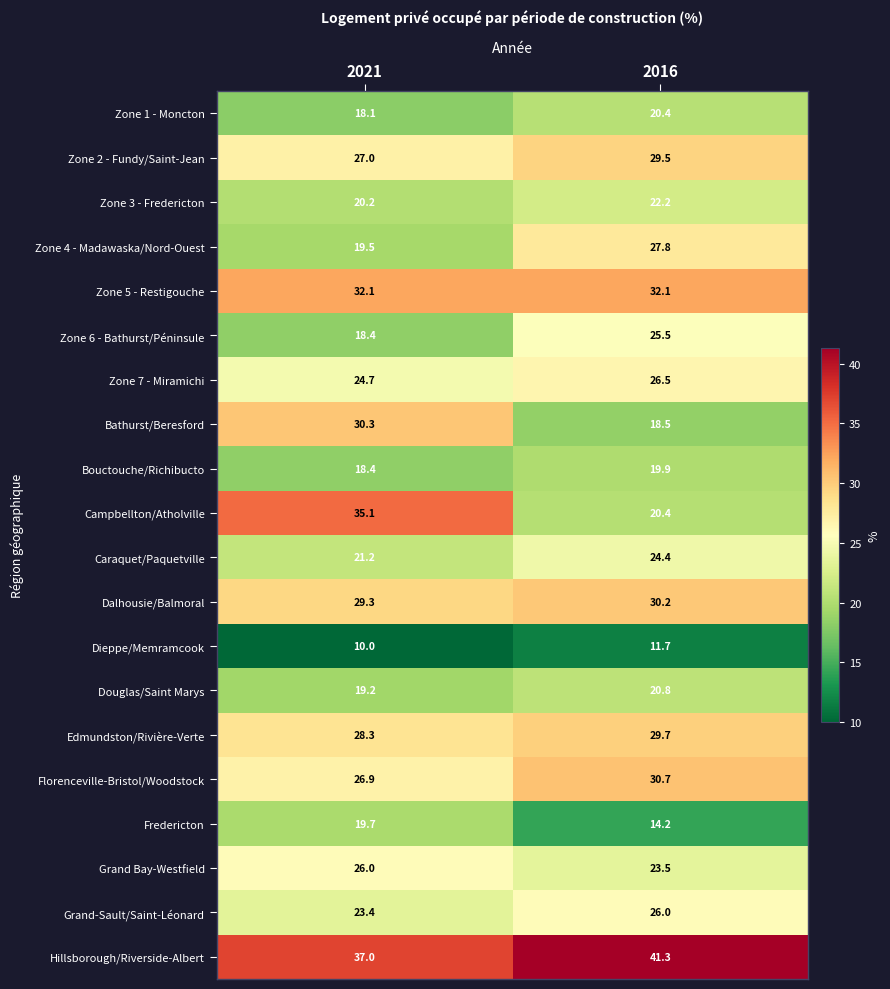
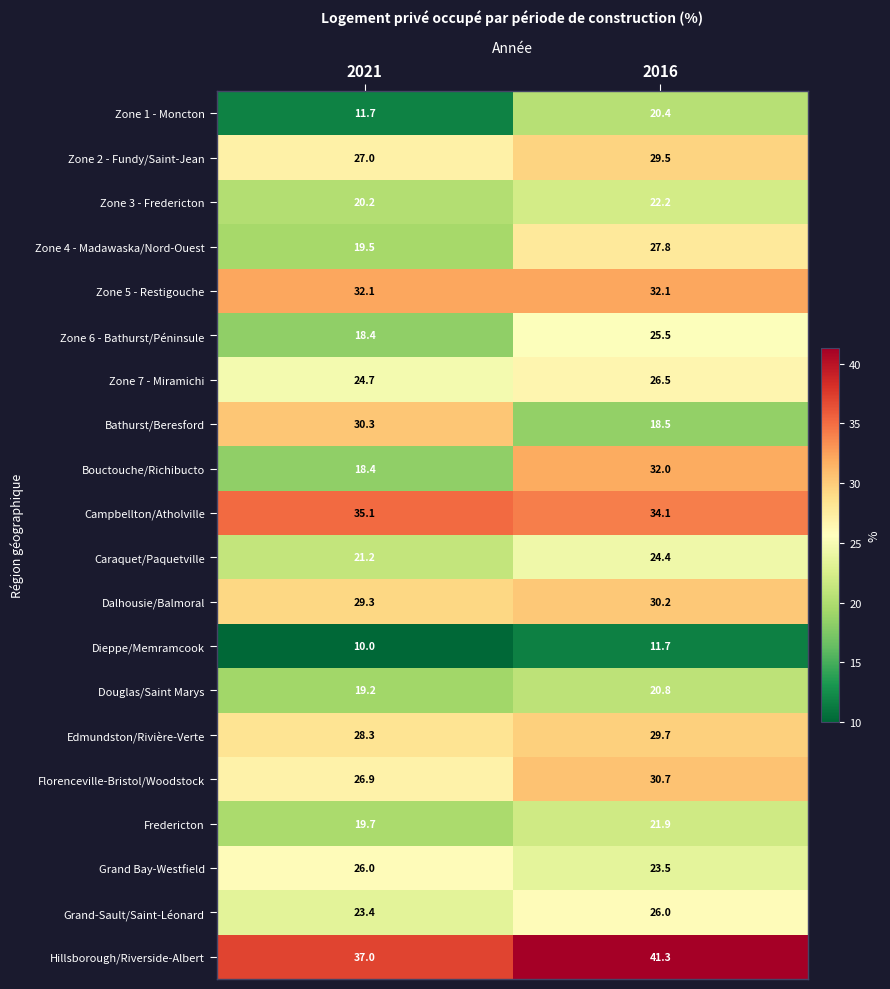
  {
    "Zone 1 - Moncton": {
-     "2021": 18.1,
+     "2021": 11.7,
      "2016": 20.4
    },
    "Zone 2 - Fundy/Saint-Jean": {
      "2021": 27.0,
      "2016": 29.5
    },
    "Zone 3 - Fredericton": {
      "2021": 20.2,
      "2016": 22.2
    },
    "Zone 4 - Madawaska/Nord-Ouest": {
      "2021": 19.5,
      "2016": 27.8
    },
    "Zone 5 - Restigouche": {
      "2021": 32.1,
      "2016": 32.1
    },
    "Zone 6 - Bathurst/Péninsule": {
      "2021": 18.4,
      "2016": 25.5
    },
    "Zone 7 - Miramichi": {
      "2021": 24.7,
      "2016": 26.5
    },
    "Bathurst/Beresford": {
      "2021": 30.3,
      "2016": 18.5
    },
    "Bouctouche/Richibucto": {
      "2021": 18.4,
-     "2016": 19.9
+     "2016": 32.0
    },
    "Campbellton/Atholville": {
      "2021": 35.1,
-     "2016": 20.4
+     "2016": 34.1
    },
    "Caraquet/Paquetville": {
      "2021": 21.2,
      "2016": 24.4
    },
    "Dalhousie/Balmoral": {
      "2021": 29.3,
      "2016": 30.2
    },
    "Dieppe/Memramcook": {
      "2021": 10.0,
      "2016": 11.7
    },
    "Douglas/Saint Marys": {
      "2021": 19.2,
      "2016": 20.8
    },
    "Edmundston/Rivière-Verte": {
      "2021": 28.3,
      "2016": 29.7
    },
    "Florenceville-Bristol/Woodstock": {
      "2021": 26.9,
      "2016": 30.7
    },
    "Fredericton": {
      "2021": 19.7,
-     "2016": 14.2
+     "2016": 21.9
    },
    "Grand Bay-Westfield": {
      "2021": 26.0,
      "2016": 23.5
    },
    "Grand-Sault/Saint-Léonard": {
      "2021": 23.4,
      "2016": 26.0
    },
    "Hillsborough/Riverside-Albert": {
      "2021": 37.0,
      "2016": 41.3
    }
  }
